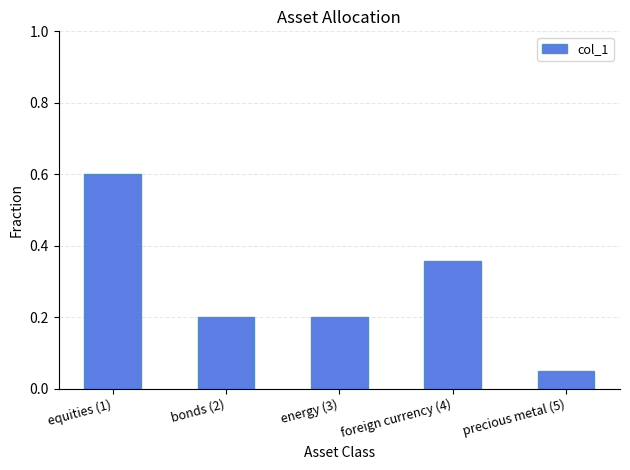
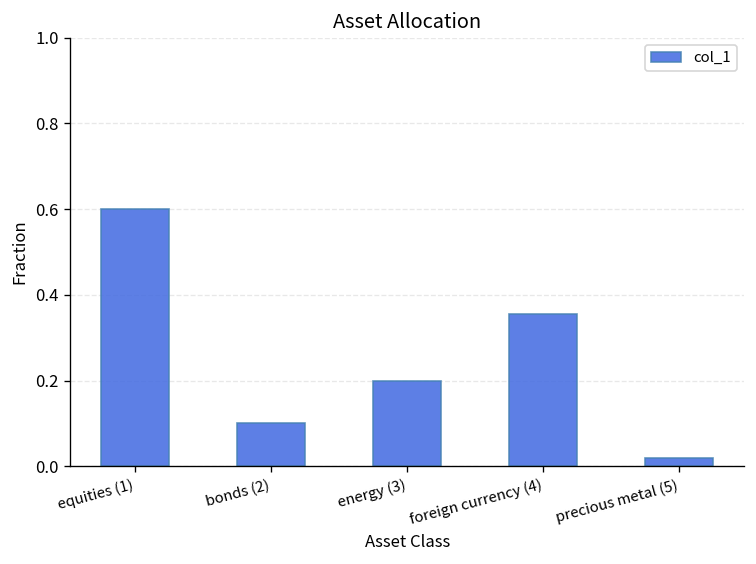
  {
    "equities (1)": 0.60,
-   "bonds (2)": 0.2,
+   "bonds (2)": 0.1,
    "energy (3)": 0.20,
    "foreign currency (4)": 0.36,
-   "precious metal (5)": 0.05
+   "precious metal (5)": 0.02
  }
